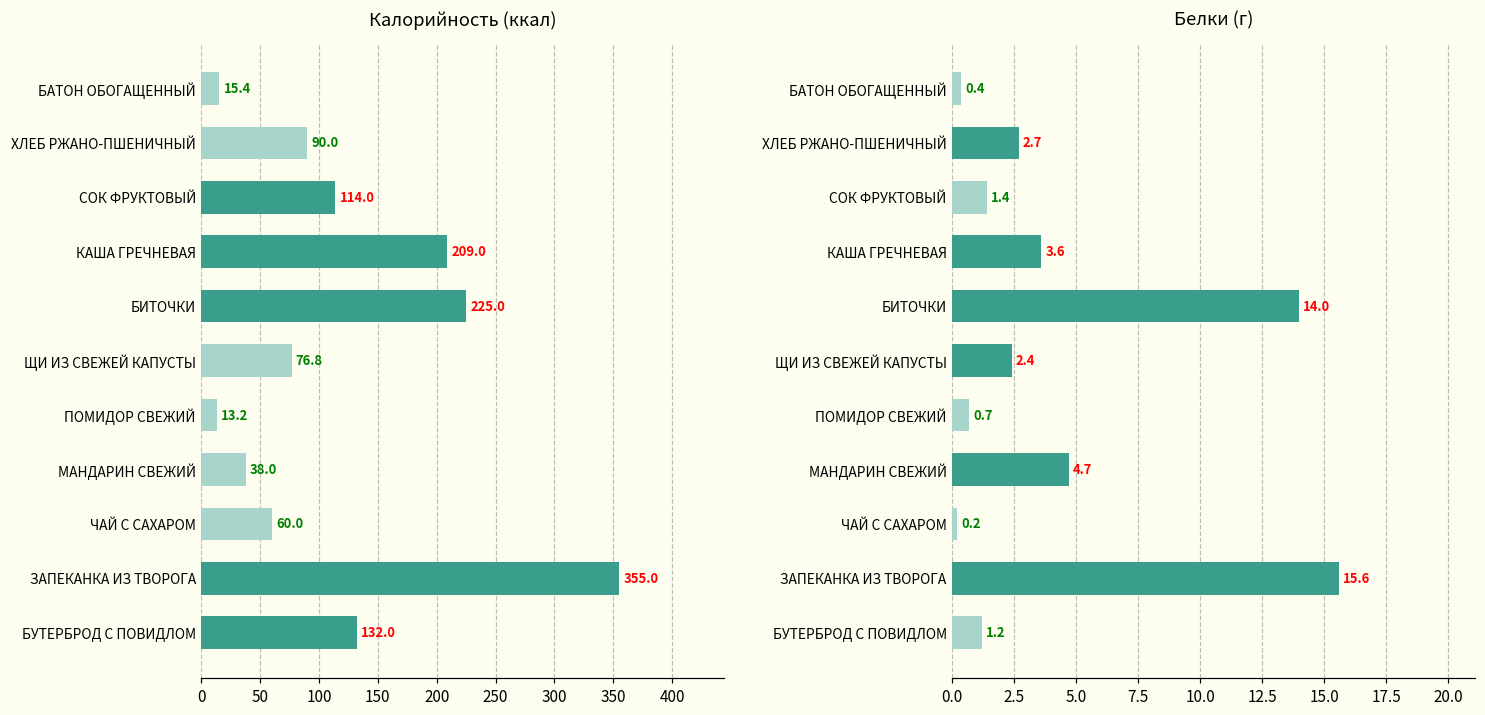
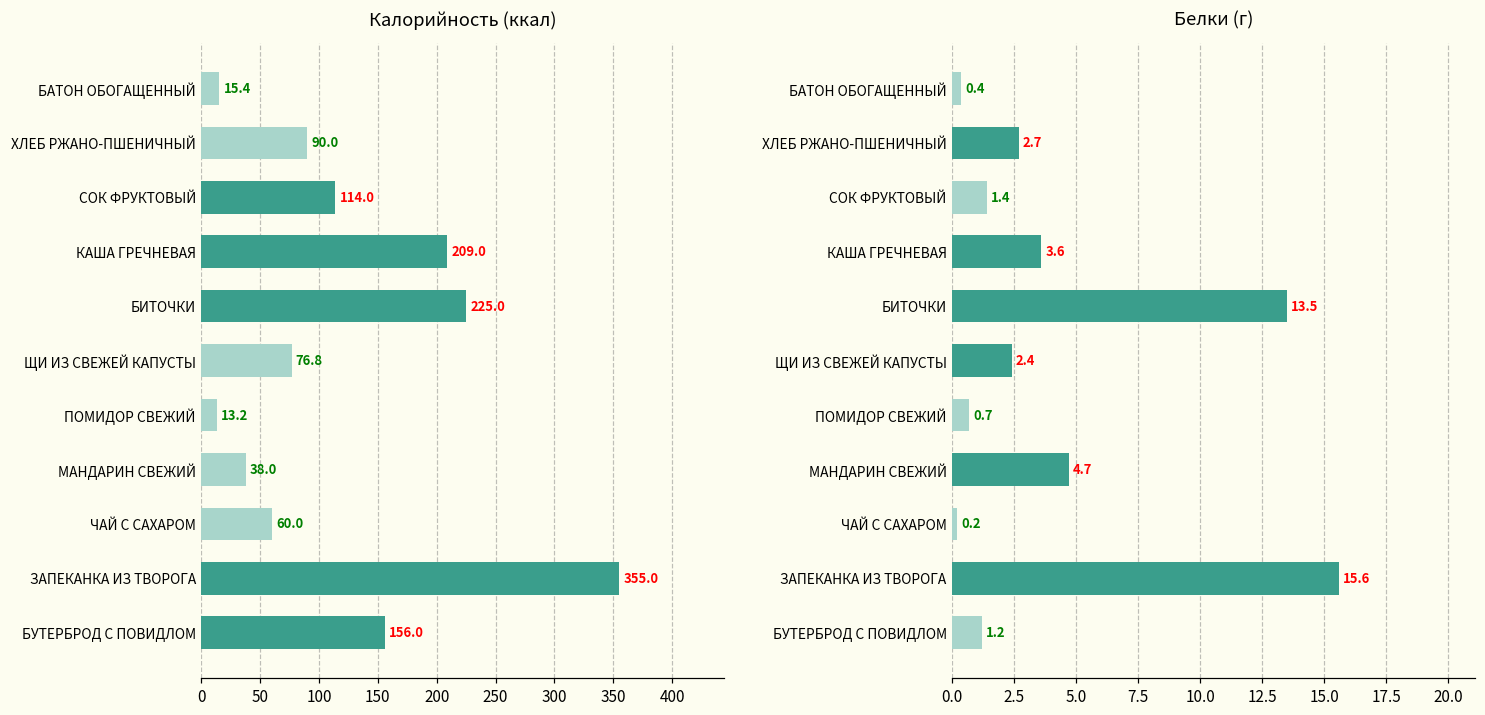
  {
    "Калорийность (ккал)": {
      "БАТОН ОБОГАЩЕННЫЙ": 15.4,
      "ХЛЕБ РЖАНО-ПШЕНИЧНЫЙ": 90.0,
      "СОК ФРУКТОВЫЙ": 114.0,
      "КАША ГРЕЧНЕВАЯ": 209.0,
      "БИТОЧКИ": 225.0,
      "ЩИ ИЗ СВЕЖЕЙ КАПУСТЫ": 76.8,
      "ПОМИДОР СВЕЖИЙ": 13.2,
      "МАНДАРИН СВЕЖИЙ": 38.0,
      "ЧАЙ С САХАРОМ": 60.0,
      "ЗАПЕКАНКА ИЗ ТВОРОГА": 355.0,
-     "БУТЕРБРОД С ПОВИДЛОМ": 132.0
+     "БУТЕРБРОД С ПОВИДЛОМ": 156.0
    },
    "Белки (г)": {
      "БАТОН ОБОГАЩЕННЫЙ": 0.4,
      "ХЛЕБ РЖАНО-ПШЕНИЧНЫЙ": 2.7,
      "СОК ФРУКТОВЫЙ": 1.4,
      "КАША ГРЕЧНЕВАЯ": 3.6,
-     "БИТОЧКИ": 14.0,
+     "БИТОЧКИ": 13.5,
      "ЩИ ИЗ СВЕЖЕЙ КАПУСТЫ": 2.4,
      "ПОМИДОР СВЕЖИЙ": 0.7,
      "МАНДАРИН СВЕЖИЙ": 4.7,
      "ЧАЙ С САХАРОМ": 0.2,
      "ЗАПЕКАНКА ИЗ ТВОРОГА": 15.6,
      "БУТЕРБРОД С ПОВИДЛОМ": 1.2
    }
  }
